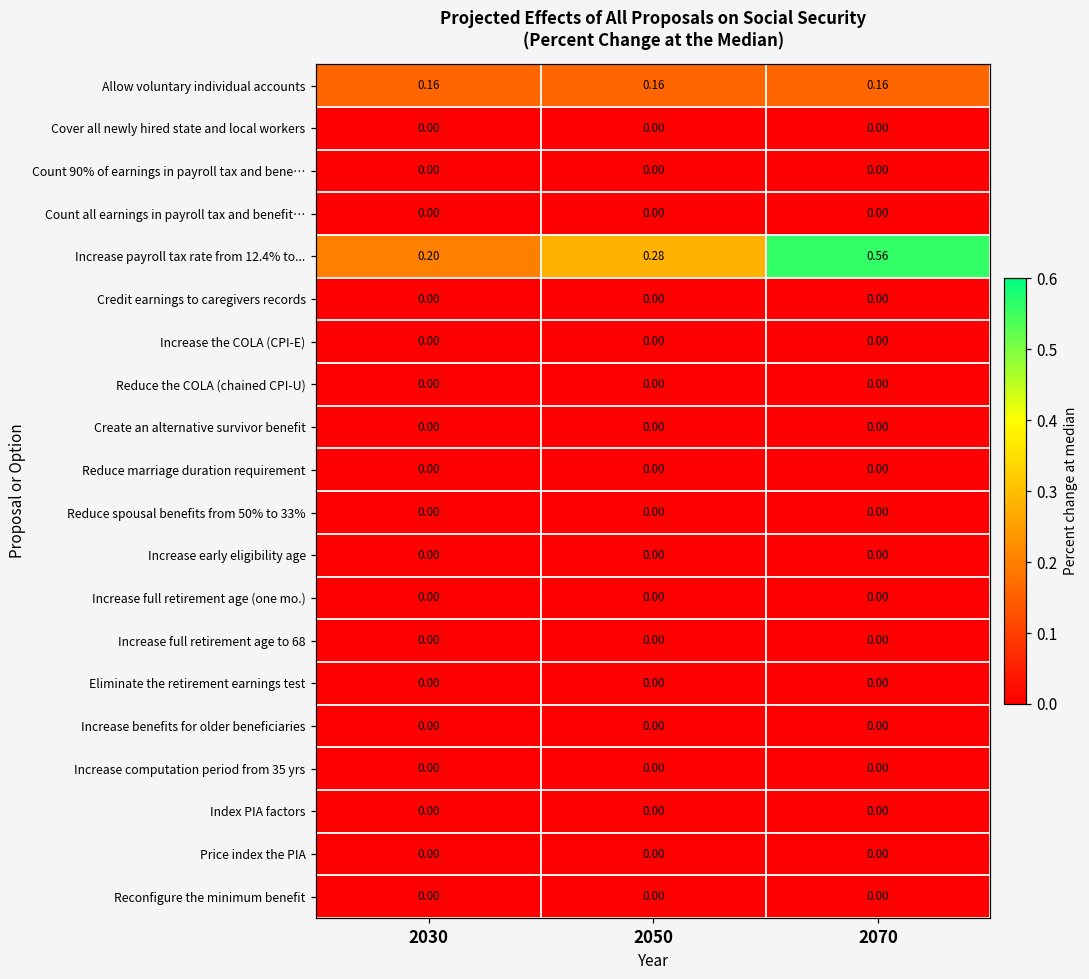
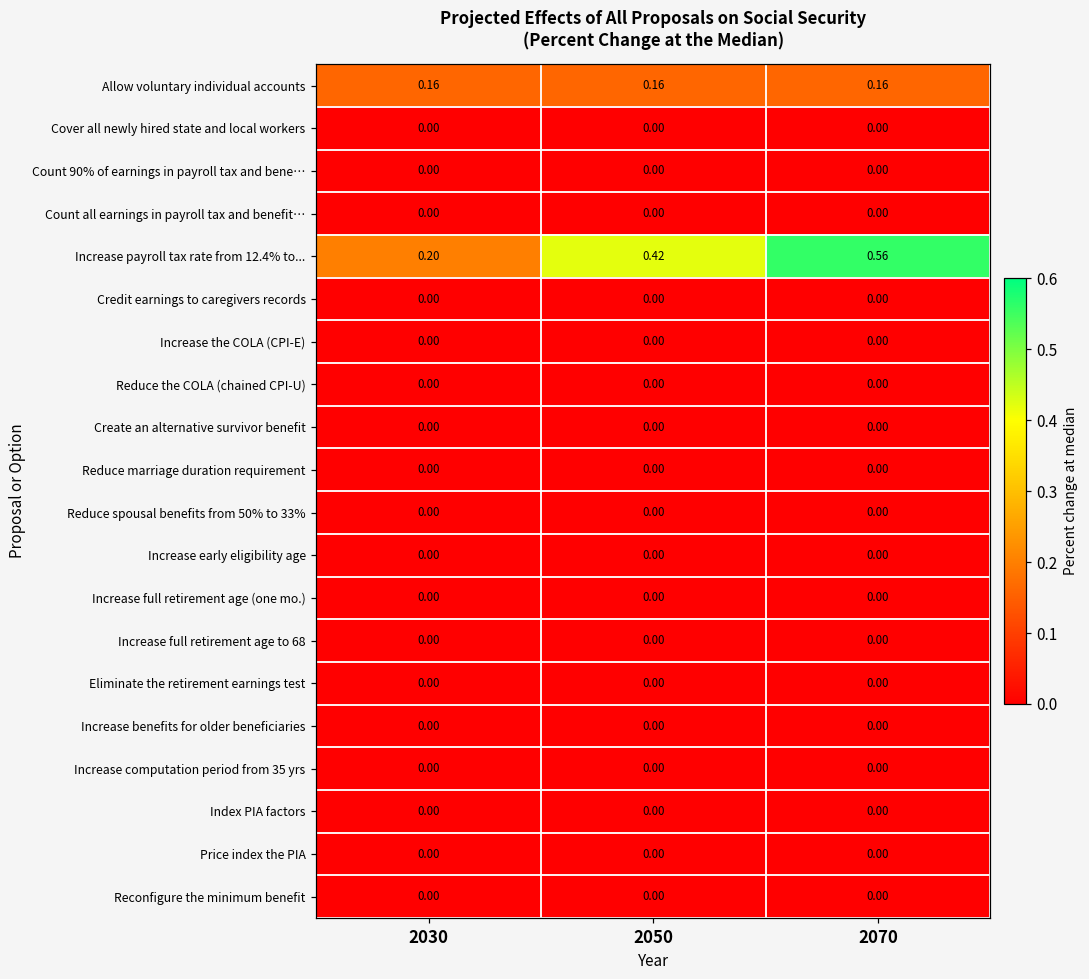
  {
    "Allow voluntary individual accounts": {
      "2030": 0.16,
      "2050": 0.16,
      "2070": 0.16
    },
    "Cover all newly hired state and local workers": {
      "2030": 0.00,
      "2050": 0.00,
      "2070": 0.00
    },
    "Count 90% of earnings in payroll tax and bene…": {
      "2030": 0.00,
      "2050": 0.00,
      "2070": 0.00
    },
    "Count all earnings in payroll tax and benefit…": {
      "2030": 0.00,
      "2050": 0.00,
      "2070": 0.00
    },
    "Increase payroll tax rate from 12.4% to...": {
      "2030": 0.20,
-     "2050": 0.28,
+     "2050": 0.42,
      "2070": 0.56
    },
    "Credit earnings to caregivers records": {
      "2030": 0.00,
      "2050": 0.00,
      "2070": 0.00
    },
    "Increase the COLA (CPI-E)": {
      "2030": 0.00,
      "2050": 0.00,
      "2070": 0.00
    },
    "Reduce the COLA (chained CPI-U)": {
      "2030": 0.00,
      "2050": 0.00,
      "2070": 0.00
    },
    "Create an alternative survivor benefit": {
      "2030": 0.00,
      "2050": 0.00,
      "2070": 0.00
    },
    "Reduce marriage duration requirement": {
      "2030": 0.00,
      "2050": 0.00,
      "2070": 0.00
    },
    "Reduce spousal benefits from 50% to 33%": {
      "2030": 0.00,
      "2050": 0.00,
      "2070": 0.00
    },
    "Increase early eligibility age": {
      "2030": 0.00,
      "2050": 0.00,
      "2070": 0.00
    },
    "Increase full retirement age (one mo.)": {
      "2030": 0.00,
      "2050": 0.00,
      "2070": 0.00
    },
    "Increase full retirement age to 68": {
      "2030": 0.00,
      "2050": 0.00,
      "2070": 0.00
    },
    "Eliminate the retirement earnings test": {
      "2030": 0.00,
      "2050": 0.00,
      "2070": 0.00
    },
    "Increase benefits for older beneficiaries": {
      "2030": 0.00,
      "2050": 0.00,
      "2070": 0.00
    },
    "Increase computation period from 35 yrs": {
      "2030": 0.00,
      "2050": 0.00,
      "2070": 0.00
    },
    "Index PIA factors": {
      "2030": 0.00,
      "2050": 0.00,
      "2070": 0.00
    },
    "Price index the PIA": {
      "2030": 0.00,
      "2050": 0.00,
      "2070": 0.00
    },
    "Reconfigure the minimum benefit": {
      "2030": 0.00,
      "2050": 0.00,
      "2070": 0.00
    }
  }
